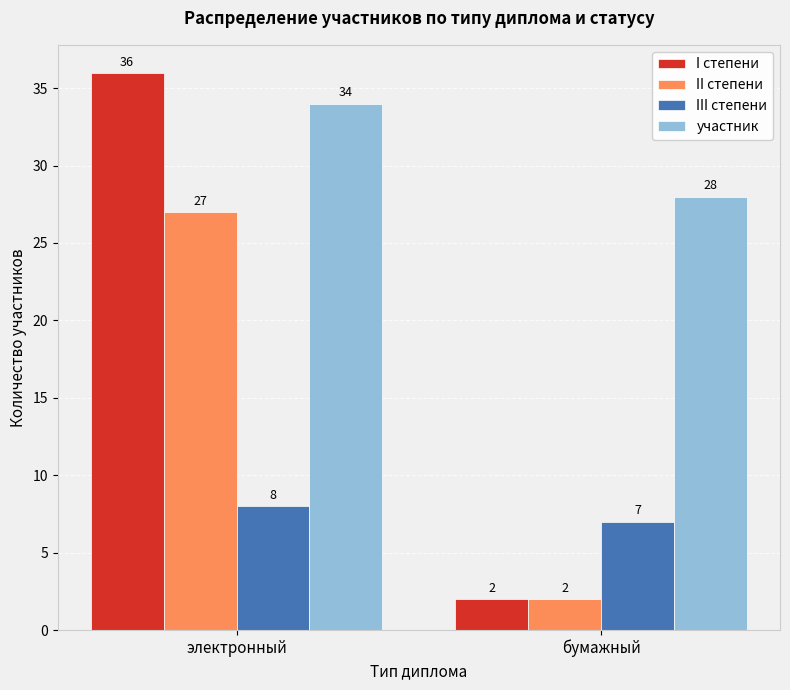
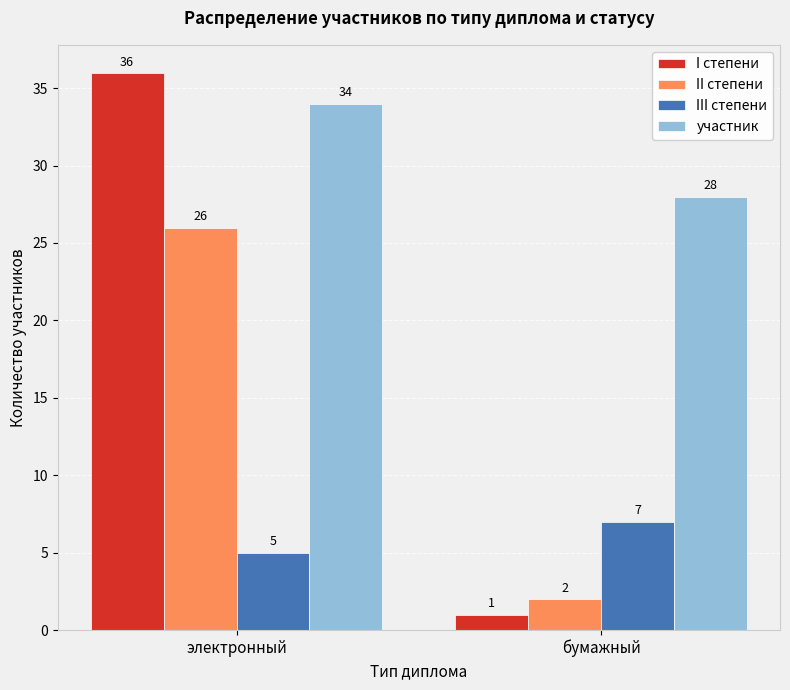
  {
    "I степени": {
      "электронный": 36,
-     "бумажный": 2
+     "бумажный": 1
    },
    "II степени": {
-     "электронный": 27,
+     "электронный": 26,
      "бумажный": 2
    },
    "III степени": {
-     "электронный": 8,
+     "электронный": 5,
      "бумажный": 7
    },
    "участник": {
      "электронный": 34,
      "бумажный": 28
    }
  }
